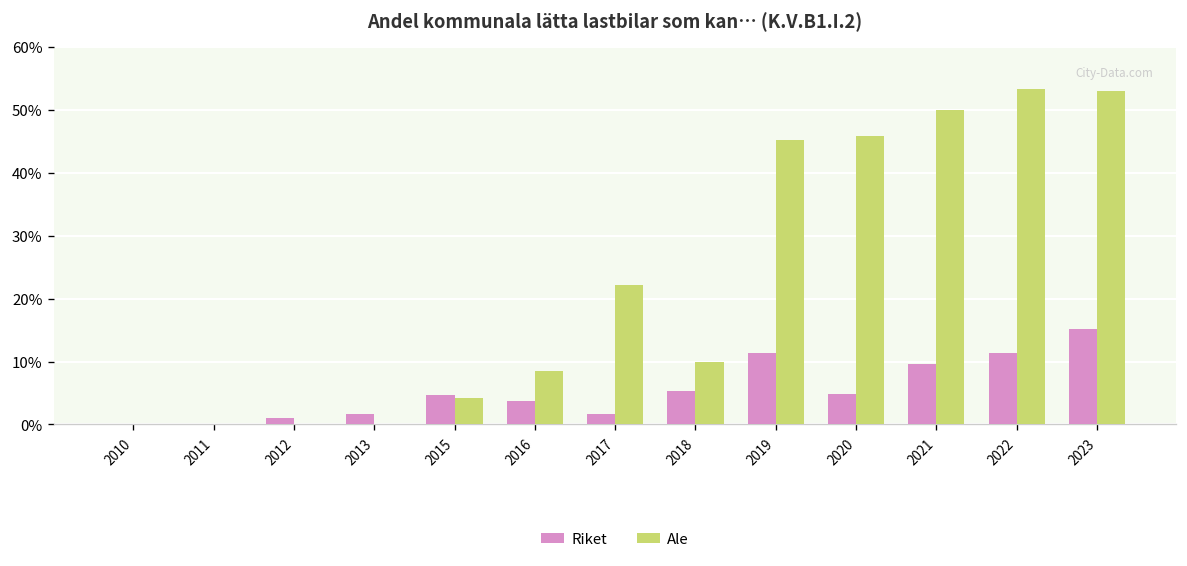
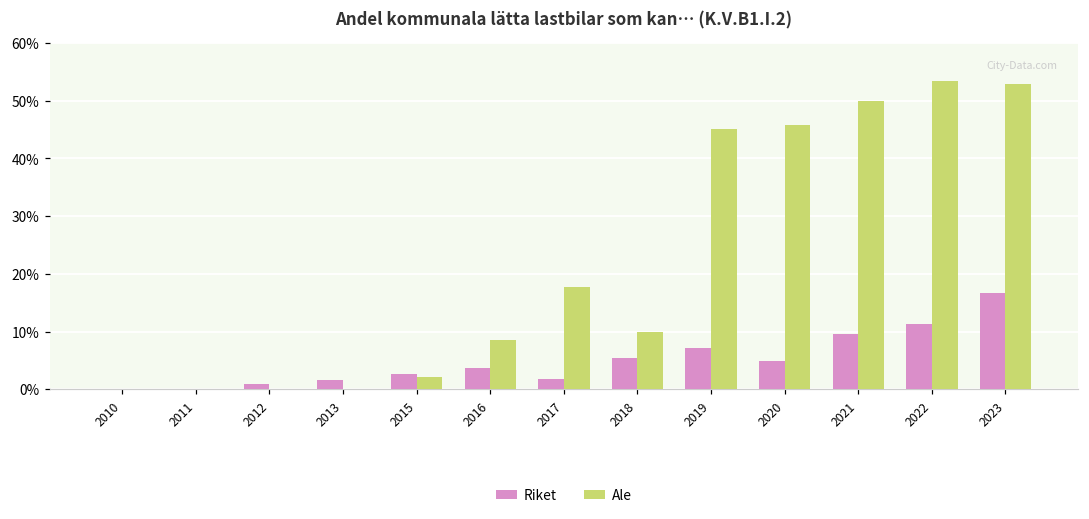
  {
    "Riket": {
      "2010": "0%",
      "2011": "0%",
      "2012": "1%",
      "2013": "2%",
-     "2015": "5%",
+     "2015": "3%",
      "2016": "4%",
      "2017": "2%",
      "2018": "5%",
-     "2019": "11%",
+     "2019": "7%",
      "2020": "5%",
      "2021": "10%",
      "2022": "11%",
-     "2023": "15%"
+     "2023": "17%"
    },
    "Ale": {
      "2010": "0%",
      "2011": "0%",
      "2012": "0%",
      "2013": "0%",
-     "2015": "4%",
+     "2015": "2%",
      "2016": "9%",
-     "2017": "22%",
+     "2017": "18%",
      "2018": "10%",
      "2019": "45%",
      "2020": "46%",
      "2021": "50%",
      "2022": "53%",
      "2023": "53%"
    }
  }
